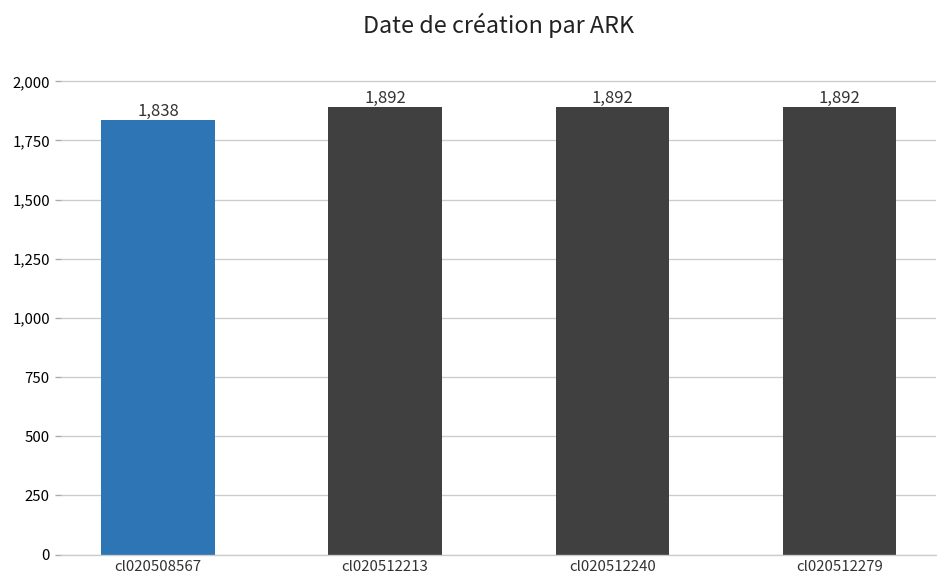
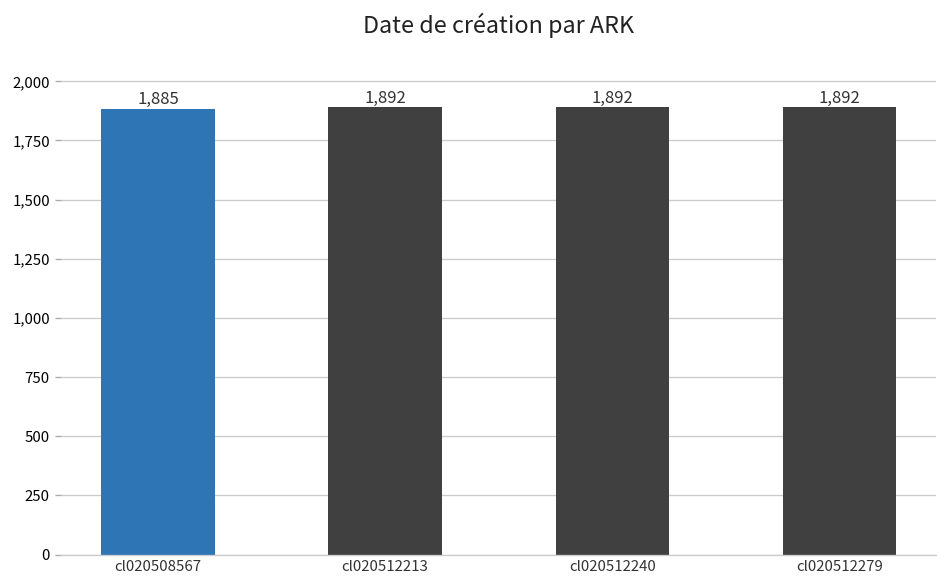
  {
-   "cl020508567": "1,838",
+   "cl020508567": "1,885",
    "cl020512213": "1,892",
    "cl020512240": "1,892",
    "cl020512279": "1,892"
  }
